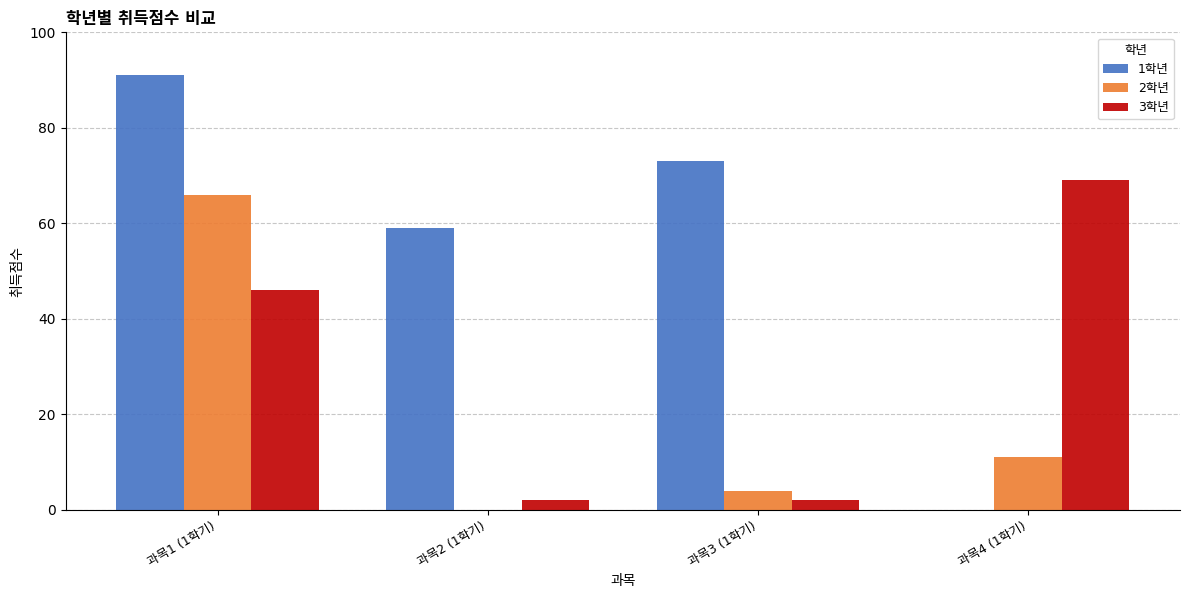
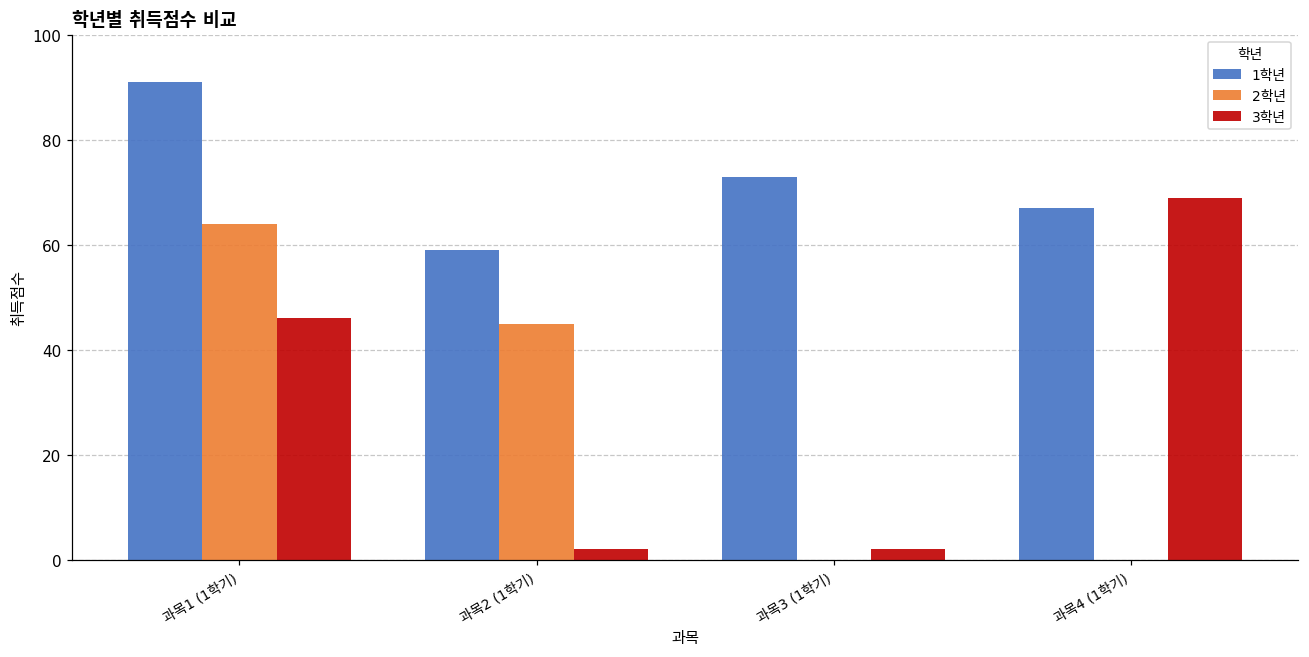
  {
    "1학년": {
      "과목1 (1학기)": 91,
      "과목2 (1학기)": 59,
      "과목3 (1학기)": 73,
-     "과목4 (1학기)": 0
+     "과목4 (1학기)": 67
    },
    "2학년": {
-     "과목1 (1학기)": 66,
-     "과목2 (1학기)": 0,
-     "과목3 (1학기)": 4,
-     "과목4 (1학기)": 11
+     "과목1 (1학기)": 64,
+     "과목2 (1학기)": 45,
+     "과목3 (1학기)": 0,
+     "과목4 (1학기)": 0
    },
    "3학년": {
      "과목1 (1학기)": 46,
      "과목2 (1학기)": 2,
      "과목3 (1학기)": 2,
      "과목4 (1학기)": 69
    }
  }
